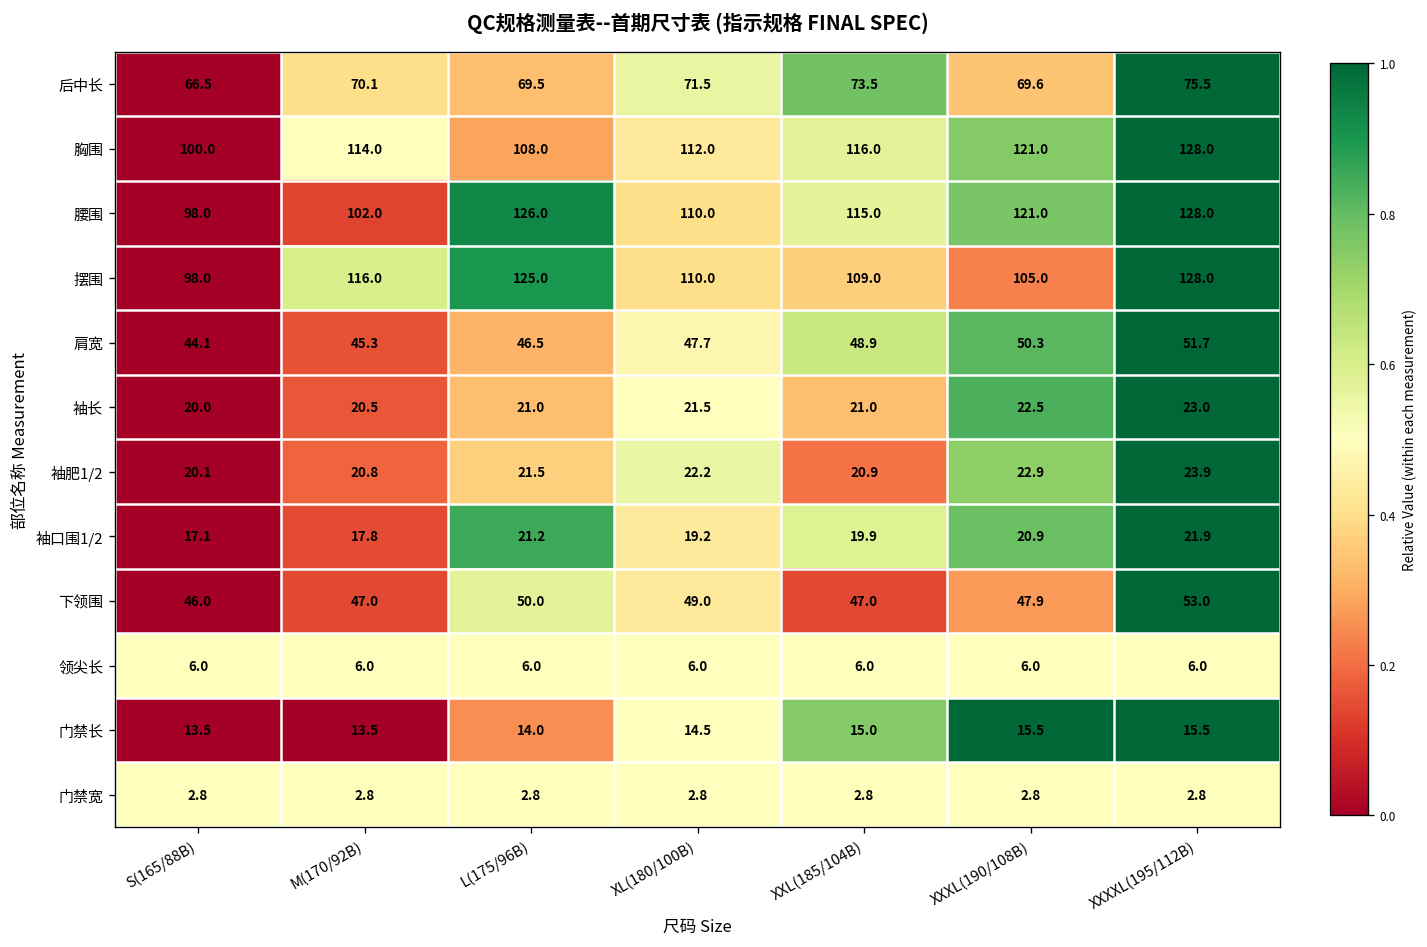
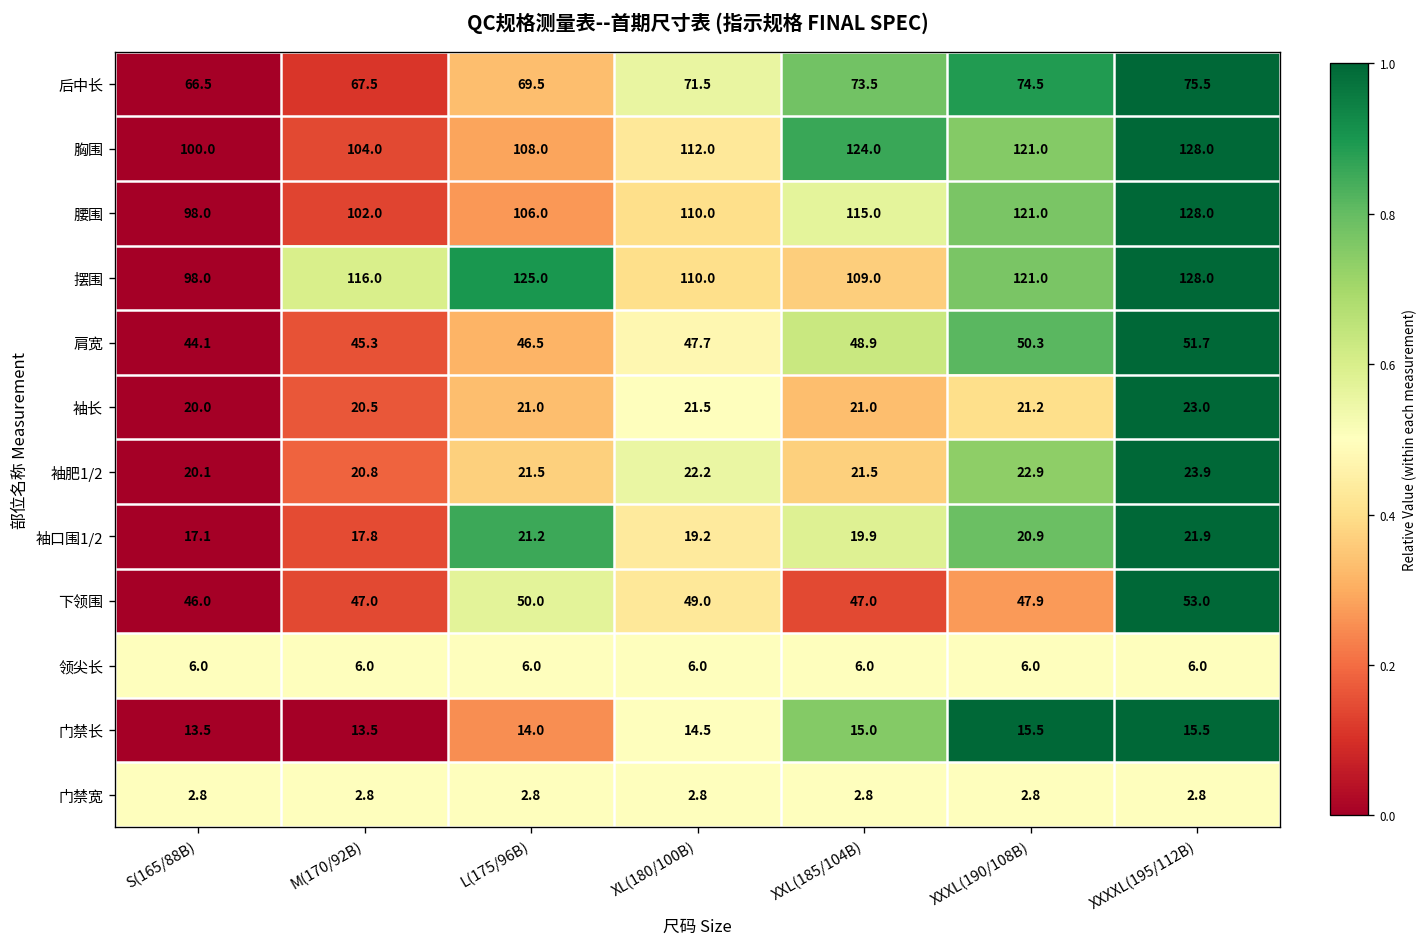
  {
    "后中长": {
      "S(165/88B)": 66.5,
-     "M(170/92B)": 70.1,
+     "M(170/92B)": 67.5,
      "L(175/96B)": 69.5,
      "XL(180/100B)": 71.5,
      "XXL(185/104B)": 73.5,
-     "XXXL(190/108B)": 69.6,
+     "XXXL(190/108B)": 74.5,
      "XXXXL(195/112B)": 75.5
    },
    "胸围": {
      "S(165/88B)": 100.0,
-     "M(170/92B)": 114.0,
+     "M(170/92B)": 104.0,
      "L(175/96B)": 108.0,
      "XL(180/100B)": 112.0,
-     "XXL(185/104B)": 116.0,
+     "XXL(185/104B)": 124.0,
      "XXXL(190/108B)": 121.0,
      "XXXXL(195/112B)": 128.0
    },
    "腰围": {
      "S(165/88B)": 98.0,
      "M(170/92B)": 102.0,
-     "L(175/96B)": 126.0,
+     "L(175/96B)": 106.0,
      "XL(180/100B)": 110.0,
      "XXL(185/104B)": 115.0,
      "XXXL(190/108B)": 121.0,
      "XXXXL(195/112B)": 128.0
    },
    "摆围": {
      "S(165/88B)": 98.0,
      "M(170/92B)": 116.0,
      "L(175/96B)": 125.0,
      "XL(180/100B)": 110.0,
      "XXL(185/104B)": 109.0,
-     "XXXL(190/108B)": 105.0,
+     "XXXL(190/108B)": 121.0,
      "XXXXL(195/112B)": 128.0
    },
    "肩宽": {
      "S(165/88B)": 44.1,
      "M(170/92B)": 45.3,
      "L(175/96B)": 46.5,
      "XL(180/100B)": 47.7,
      "XXL(185/104B)": 48.9,
      "XXXL(190/108B)": 50.3,
      "XXXXL(195/112B)": 51.7
    },
    "袖长": {
      "S(165/88B)": 20.0,
      "M(170/92B)": 20.5,
      "L(175/96B)": 21.0,
      "XL(180/100B)": 21.5,
      "XXL(185/104B)": 21.0,
-     "XXXL(190/108B)": 22.5,
+     "XXXL(190/108B)": 21.2,
      "XXXXL(195/112B)": 23.0
    },
    "袖肥1/2": {
      "S(165/88B)": 20.1,
      "M(170/92B)": 20.8,
      "L(175/96B)": 21.5,
      "XL(180/100B)": 22.2,
-     "XXL(185/104B)": 20.9,
+     "XXL(185/104B)": 21.5,
      "XXXL(190/108B)": 22.9,
      "XXXXL(195/112B)": 23.9
    },
    "袖口围1/2": {
      "S(165/88B)": 17.1,
      "M(170/92B)": 17.8,
      "L(175/96B)": 21.2,
      "XL(180/100B)": 19.2,
      "XXL(185/104B)": 19.9,
      "XXXL(190/108B)": 20.9,
      "XXXXL(195/112B)": 21.9
    },
    "下领围": {
      "S(165/88B)": 46.0,
      "M(170/92B)": 47.0,
      "L(175/96B)": 50.0,
      "XL(180/100B)": 49.0,
      "XXL(185/104B)": 47.0,
      "XXXL(190/108B)": 47.9,
      "XXXXL(195/112B)": 53.0
    },
    "领尖长": {
      "S(165/88B)": 6.0,
      "M(170/92B)": 6.0,
      "L(175/96B)": 6.0,
      "XL(180/100B)": 6.0,
      "XXL(185/104B)": 6.0,
      "XXXL(190/108B)": 6.0,
      "XXXXL(195/112B)": 6.0
    },
    "门禁长": {
      "S(165/88B)": 13.5,
      "M(170/92B)": 13.5,
      "L(175/96B)": 14.0,
      "XL(180/100B)": 14.5,
      "XXL(185/104B)": 15.0,
      "XXXL(190/108B)": 15.5,
      "XXXXL(195/112B)": 15.5
    },
    "门禁宽": {
      "S(165/88B)": 2.8,
      "M(170/92B)": 2.8,
      "L(175/96B)": 2.8,
      "XL(180/100B)": 2.8,
      "XXL(185/104B)": 2.8,
      "XXXL(190/108B)": 2.8,
      "XXXXL(195/112B)": 2.8
    }
  }
